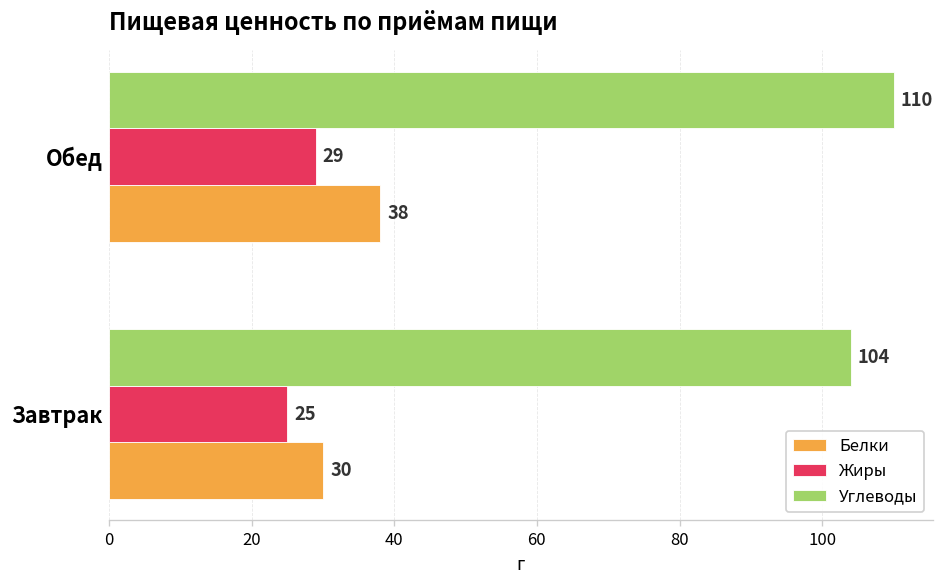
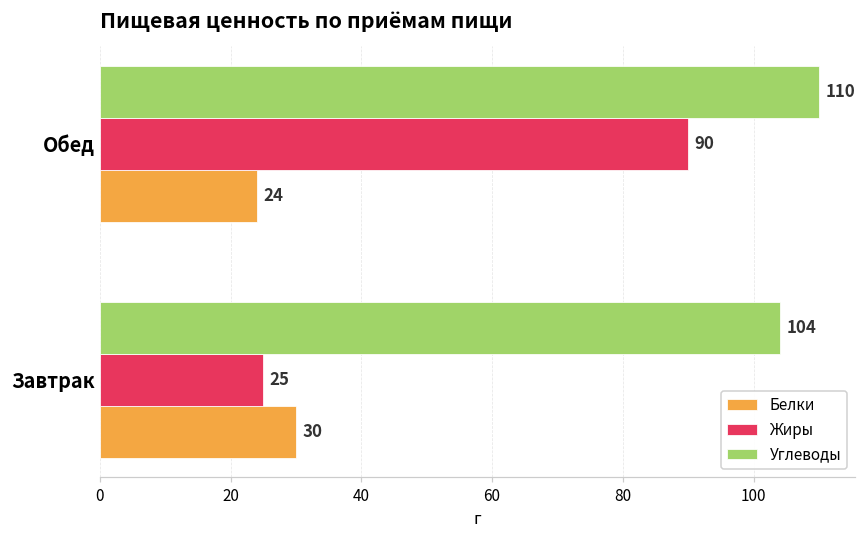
  {
    "Белки": {
-     "Обед": 38,
+     "Обед": 24,
      "Завтрак": 30
    },
    "Жиры": {
-     "Обед": 29,
+     "Обед": 90,
      "Завтрак": 25
    },
    "Углеводы": {
      "Обед": 110,
      "Завтрак": 104
    }
  }
